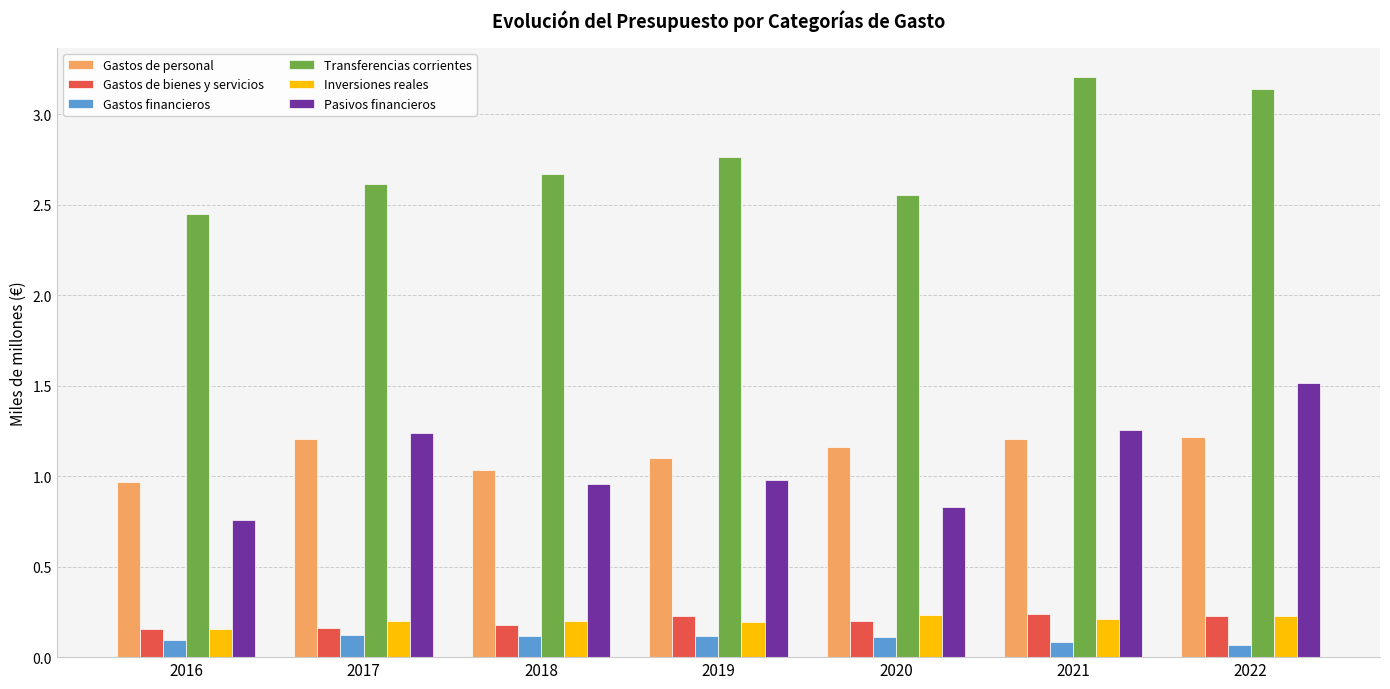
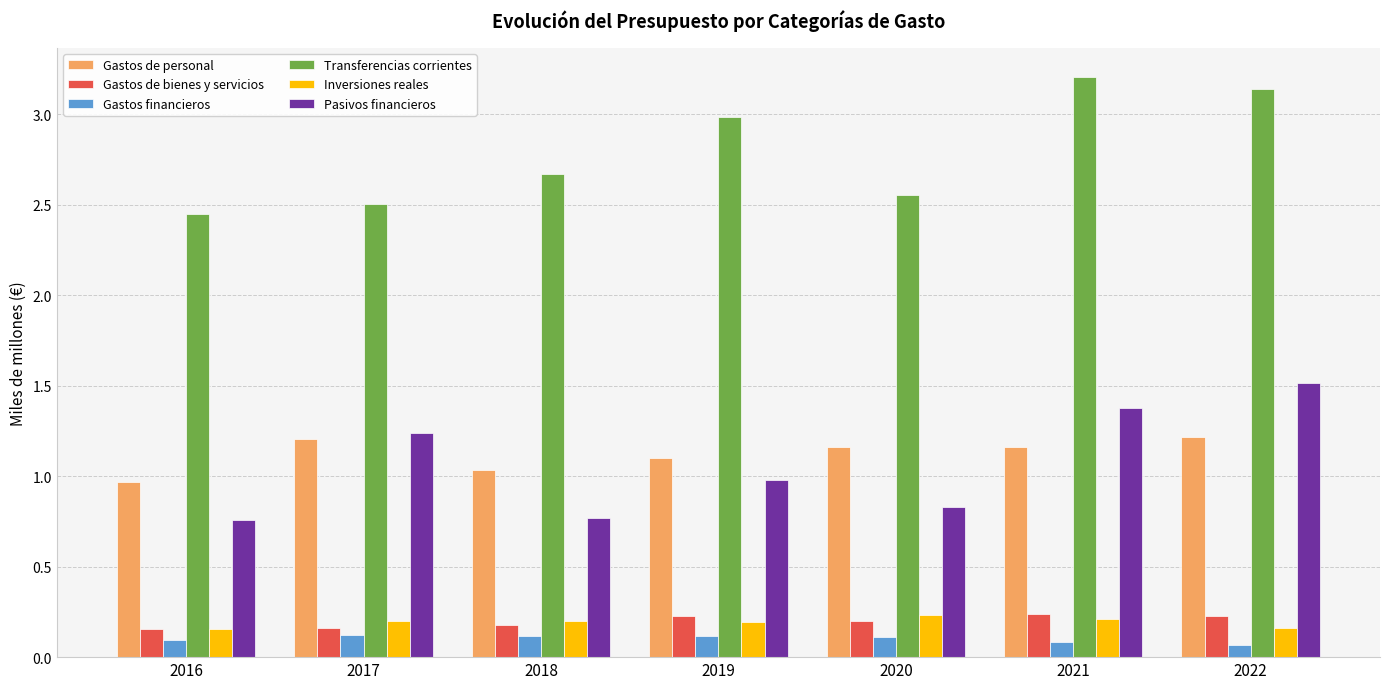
  {
    "Gastos de personal": {
      "2016": 0.97,
      "2017": 1.20,
      "2018": 1.04,
      "2019": 1.10,
      "2020": 1.16,
-     "2021": 1.21,
+     "2021": 1.16,
      "2022": 1.21
    },
    "Gastos de bienes y servicios": {
      "2016": 0.15,
      "2017": 0.16,
      "2018": 0.18,
      "2019": 0.23,
      "2020": 0.20,
      "2021": 0.24,
      "2022": 0.23
    },
    "Gastos financieros": {
      "2016": 0.09,
      "2017": 0.12,
      "2018": 0.11,
      "2019": 0.12,
      "2020": 0.11,
      "2021": 0.09,
      "2022": 0.07
    },
    "Transferencias corrientes": {
      "2016": 2.45,
-     "2017": 2.62,
+     "2017": 2.50,
      "2018": 2.67,
-     "2019": 2.76,
+     "2019": 2.99,
      "2020": 2.55,
      "2021": 3.21,
      "2022": 3.14
    },
    "Inversiones reales": {
      "2016": 0.16,
      "2017": 0.20,
      "2018": 0.20,
      "2019": 0.19,
      "2020": 0.23,
      "2021": 0.21,
-     "2022": 0.23
+     "2022": 0.16
    },
    "Pasivos financieros": {
      "2016": 0.76,
      "2017": 1.24,
-     "2018": 0.96,
+     "2018": 0.77,
      "2019": 0.98,
      "2020": 0.83,
-     "2021": 1.26,
+     "2021": 1.37,
      "2022": 1.52
    }
  }
